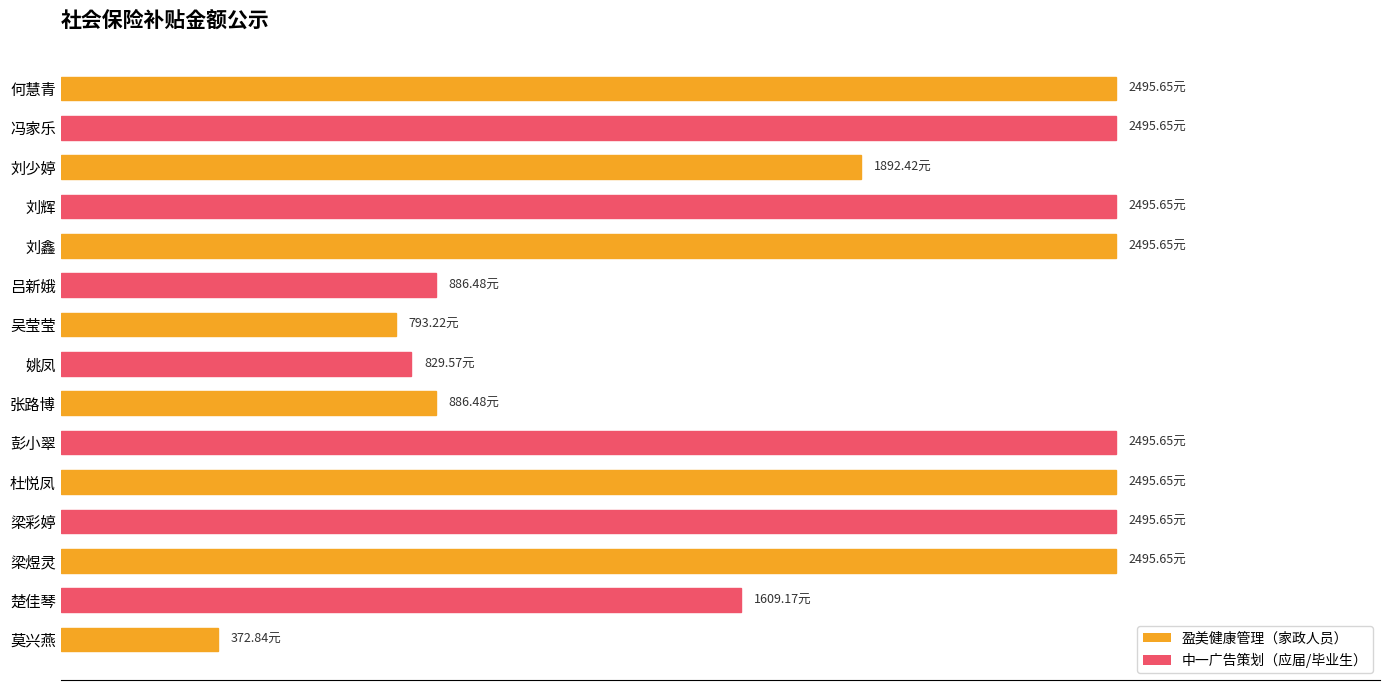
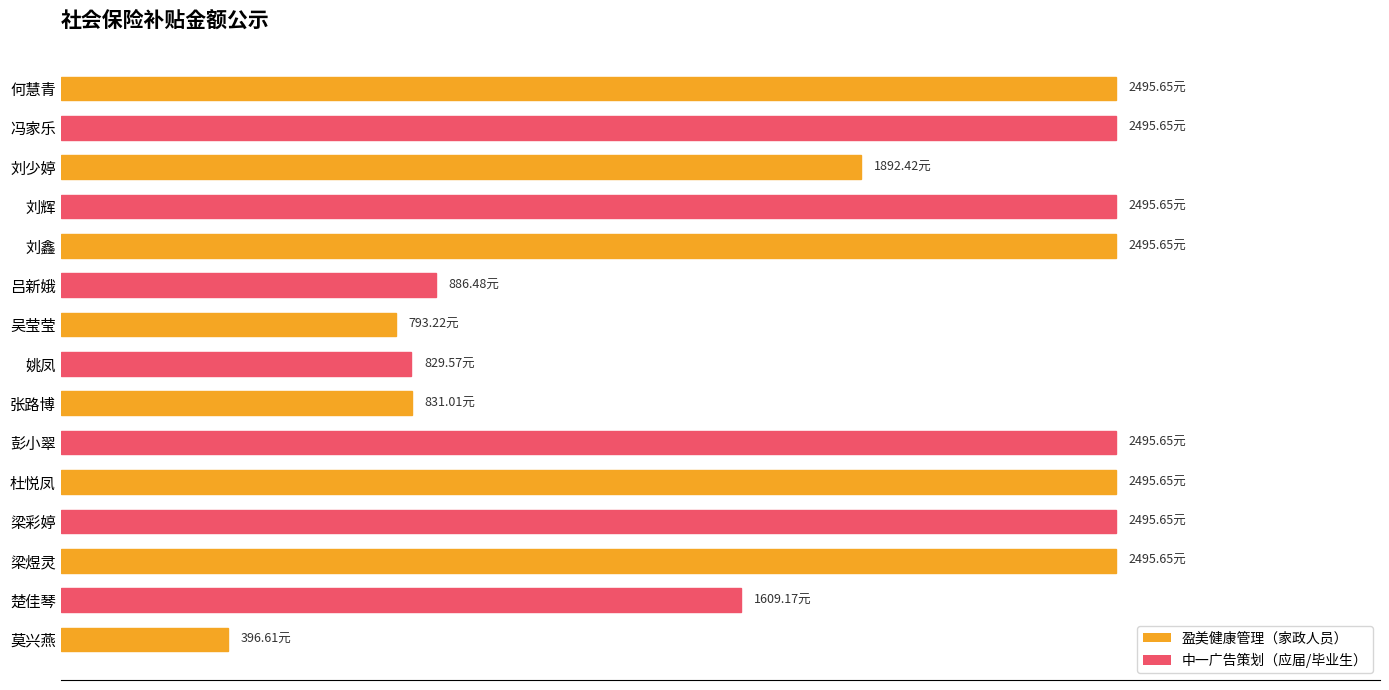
  {
    "何慧青": "2495.65元",
    "冯家乐": "2495.65元",
    "刘少婷": "1892.42元",
    "刘辉": "2495.65元",
    "刘鑫": "2495.65元",
    "吕新娥": "886.48元",
    "吴莹莹": "793.22元",
    "姚凤": "829.57元",
-   "张路博": "886.48元",
+   "张路博": "831.01元",
    "彭小翠": "2495.65元",
    "杜悦凤": "2495.65元",
    "梁彩婷": "2495.65元",
    "梁煜灵": "2495.65元",
    "楚佳琴": "1609.17元",
-   "莫兴燕": "372.84元"
+   "莫兴燕": "396.61元"
  }
